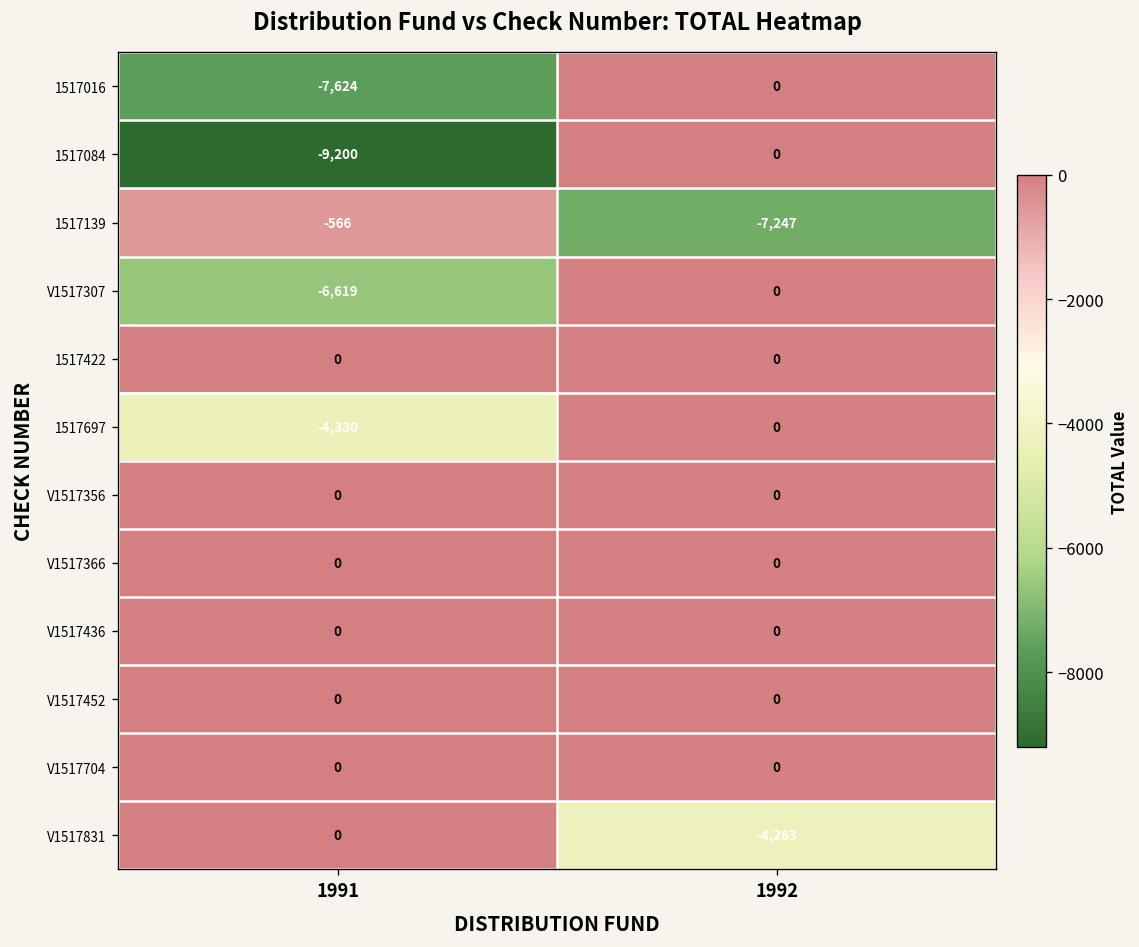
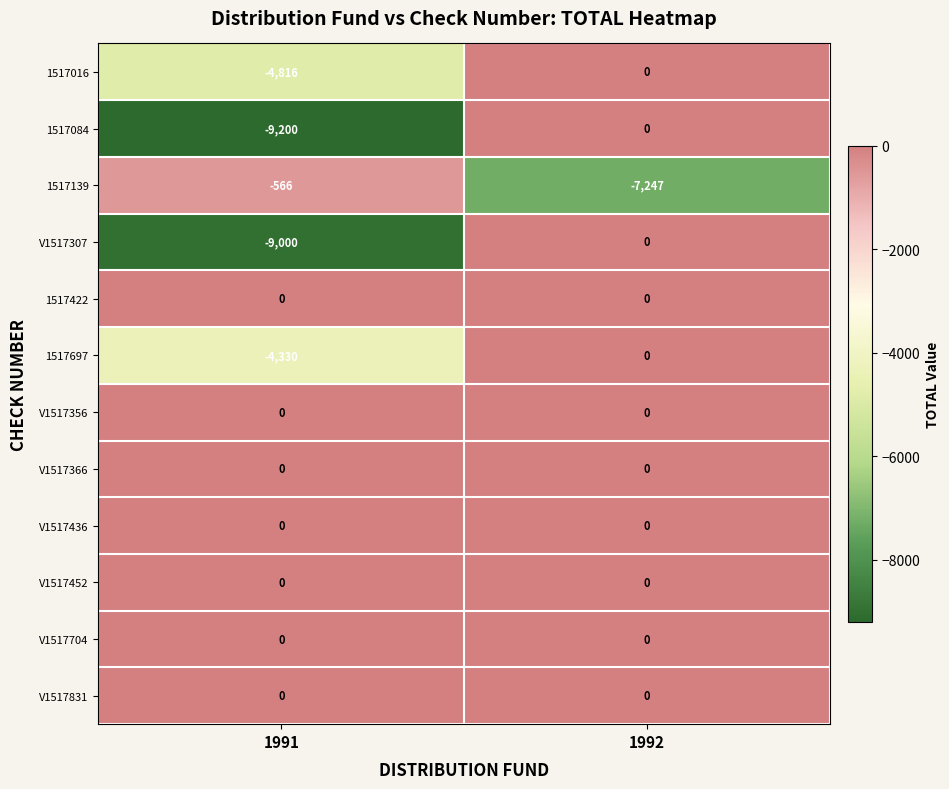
  {
    "1517016": {
-     "1991": "-7,624",
+     "1991": "-4,816",
      "1992": "0"
    },
    "1517084": {
      "1991": "-9,200",
      "1992": "0"
    },
    "1517139": {
      "1991": "-566",
      "1992": "-7,247"
    },
    "V1517307": {
-     "1991": "-6,619",
+     "1991": "-9,000",
      "1992": "0"
    },
    "1517422": {
      "1991": "0",
      "1992": "0"
    },
    "1517697": {
      "1991": "-4,330",
      "1992": "0"
    },
    "V1517356": {
      "1991": "0",
      "1992": "0"
    },
    "V1517366": {
      "1991": "0",
      "1992": "0"
    },
    "V1517436": {
      "1991": "0",
      "1992": "0"
    },
    "V1517452": {
      "1991": "0",
      "1992": "0"
    },
    "V1517704": {
      "1991": "0",
      "1992": "0"
    },
    "V1517831": {
      "1991": "0",
-     "1992": "-4,263"
+     "1992": "0"
    }
  }
